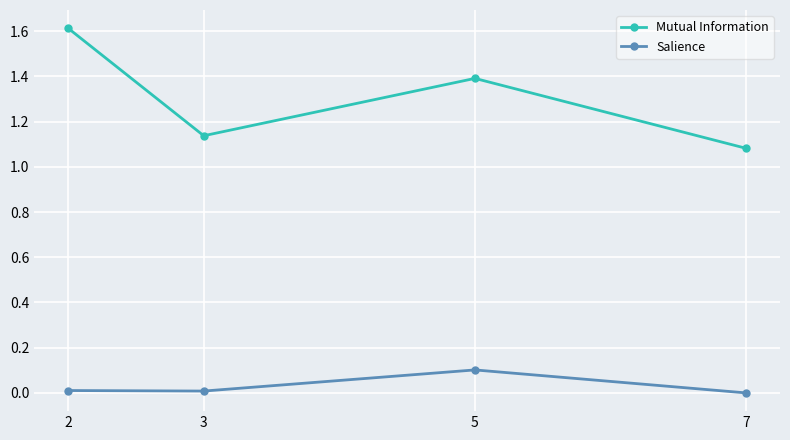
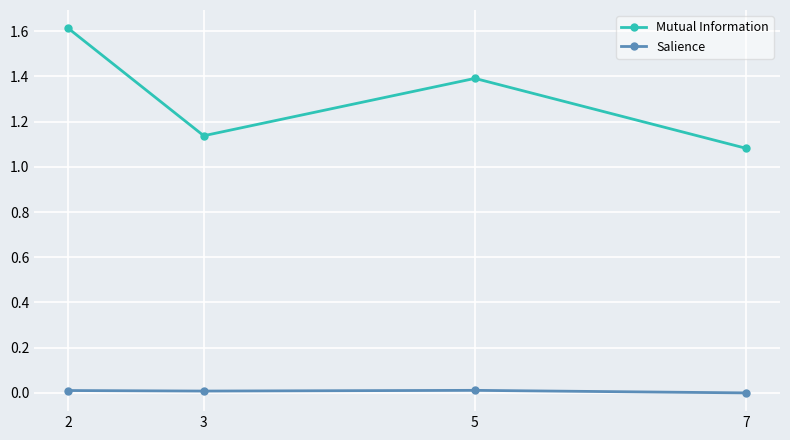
  {
    "Mutual Information": {
      "2": 1.61,
      "3": 1.14,
      "5": 1.39,
      "7": 1.08
    },
    "Salience": {
      "2": 0.01,
      "3": 0.01,
-     "5": 0.10,
+     "5": 0.01,
      "7": 0.00
    }
  }
